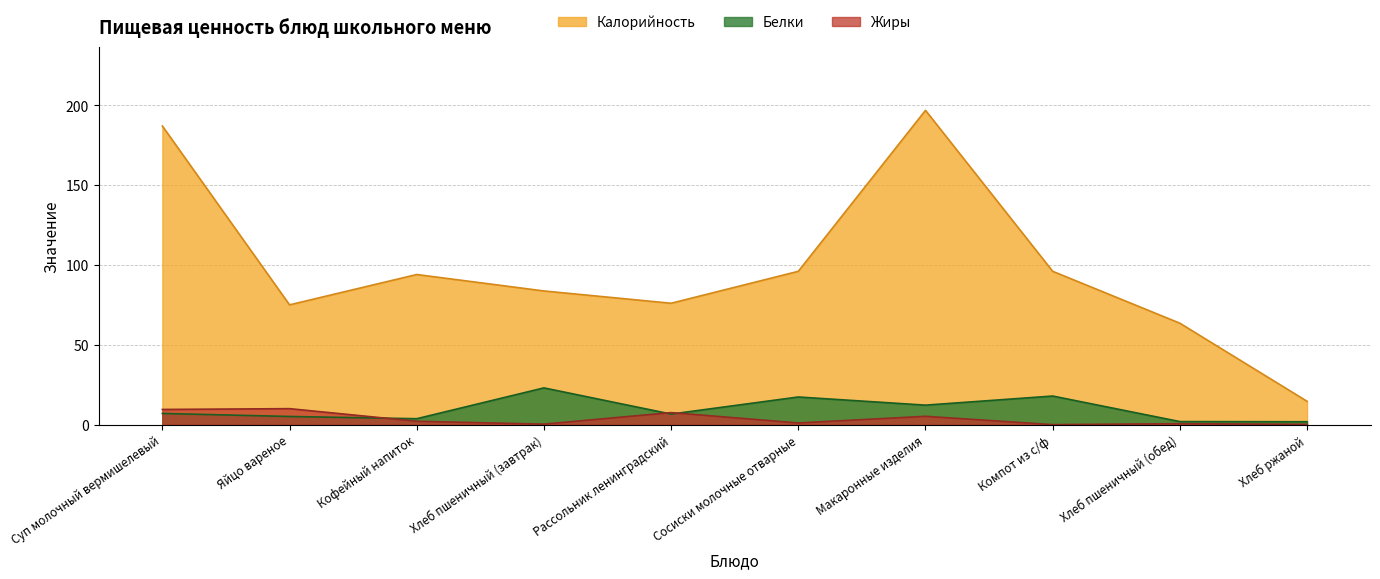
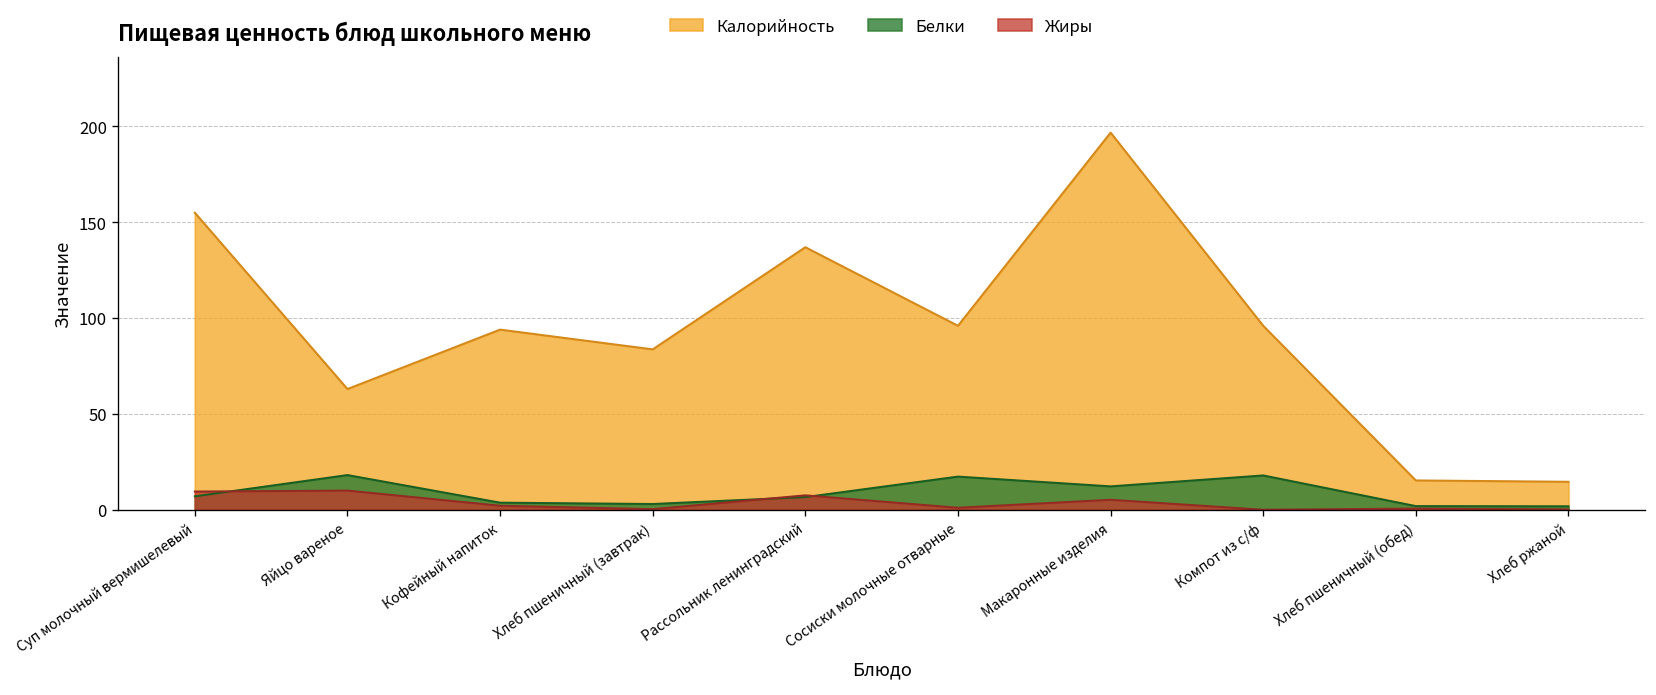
  {
    "Калорийность": {
-     "Суп молочный вермишелевый": 187,
-     "Яйцо вареное": 75,
+     "Суп молочный вермишелевый": 155,
+     "Яйцо вареное": 63,
      "Кофейный напиток": 94,
      "Хлеб пшеничный (завтрак)": 84,
-     "Рассольник ленинградский": 76,
+     "Рассольник ленинградский": 137,
      "Сосиски молочные отварные": 96,
      "Макаронные изделия": 197,
      "Компот из с/ф": 96,
-     "Хлеб пшеничный (обед)": 64,
+     "Хлеб пшеничный (обед)": 15,
      "Хлеб ржаной": 15
    },
    "Белки": {
      "Суп молочный вермишелевый": 7,
-     "Яйцо вареное": 5,
+     "Яйцо вареное": 18,
      "Кофейный напиток": 4,
-     "Хлеб пшеничный (завтрак)": 23,
+     "Хлеб пшеничный (завтрак)": 3,
      "Сосиски молочные отварные": 17,
      "Макаронные изделия": 12,
      "Компот из с/ф": 18
    },
    "Жиры": {
      "Суп молочный вермишелевый": 10,
      "Яйцо вареное": 10,
      "Кофейный напиток": 2,
      "Хлеб пшеничный (завтрак)": 0,
      "Сосиски молочные отварные": 1,
      "Макаронные изделия": 5,
      "Компот из с/ф": 0
    }
  }
